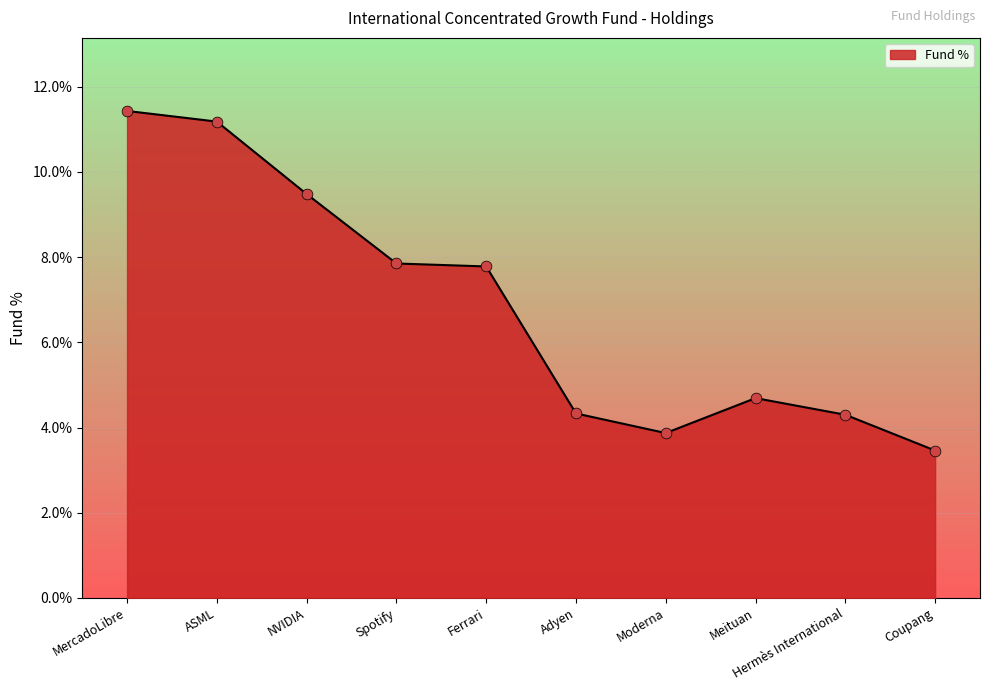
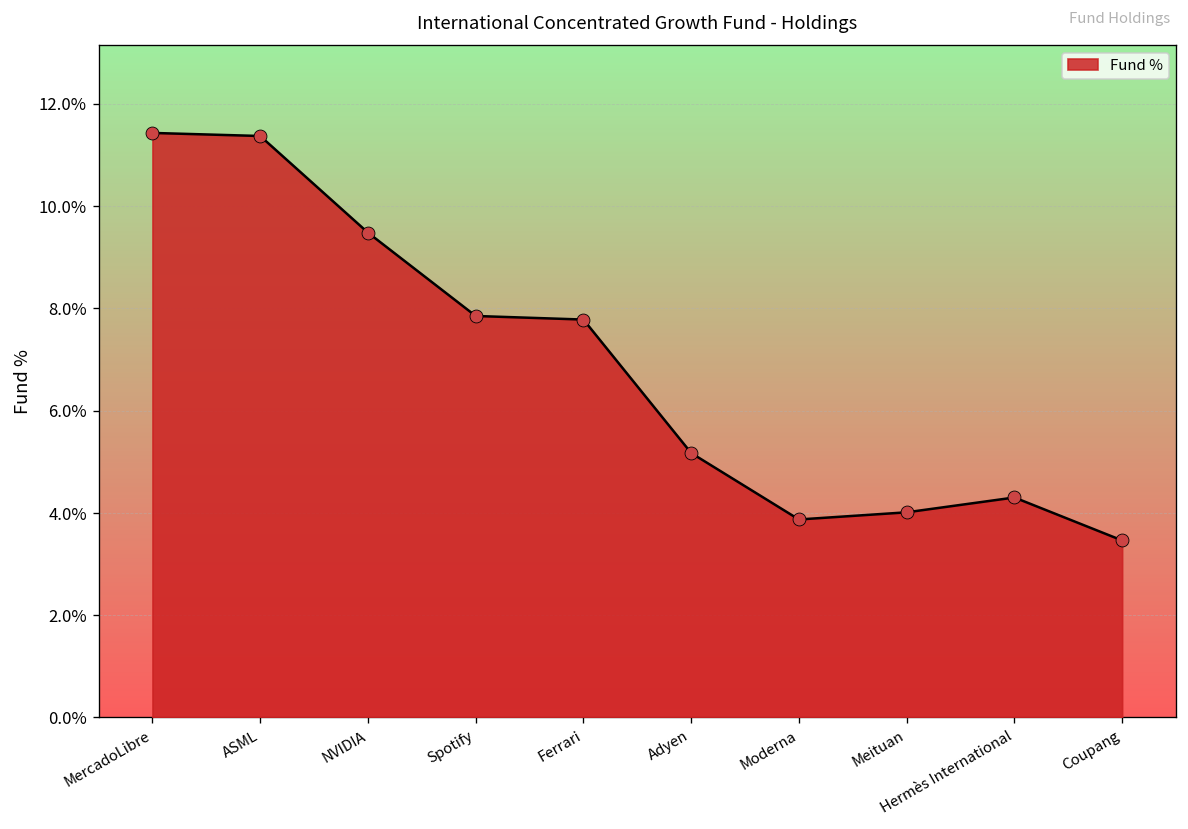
  {
    "MercadoLibre": "11.4%",
-   "ASML": "11.2%",
+   "ASML": "11.4%",
    "NVIDIA": "9.5%",
    "Spotify": "7.9%",
    "Ferrari": "7.8%",
-   "Adyen": "4.3%",
+   "Adyen": "5.2%",
    "Moderna": "3.9%",
-   "Meituan": "4.7%",
+   "Meituan": "4.0%",
    "Hermès International": "4.3%",
    "Coupang": "3.5%"
  }
